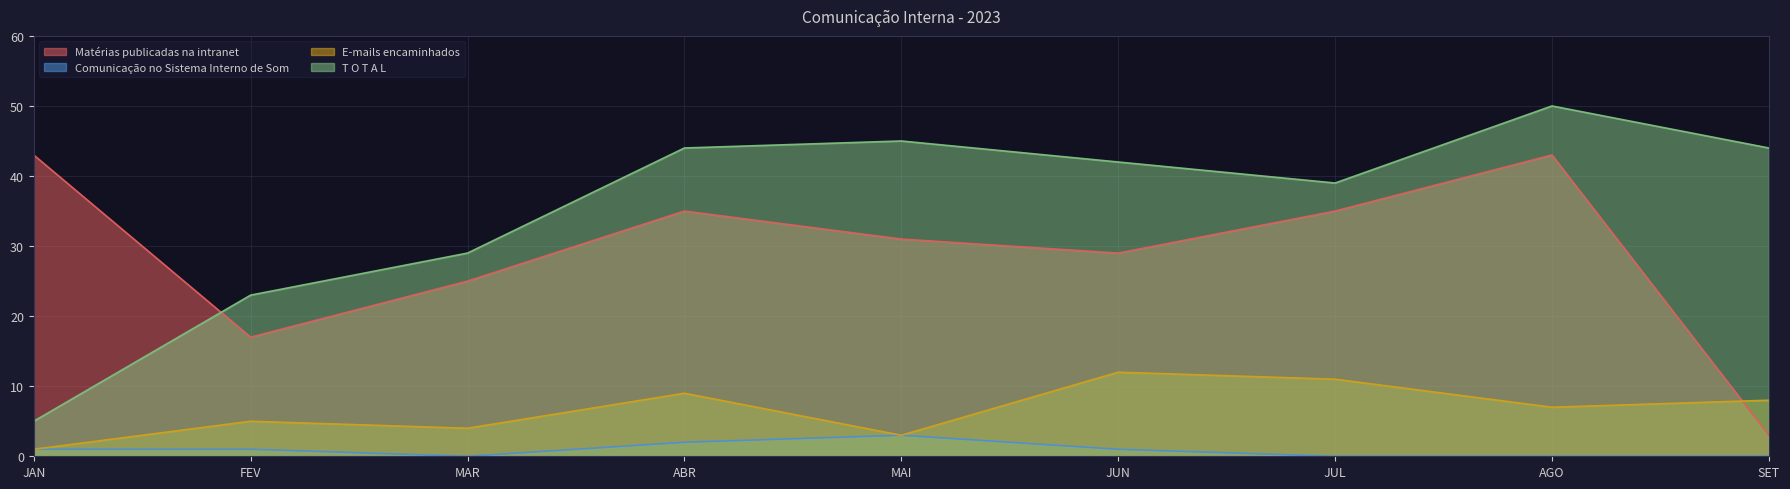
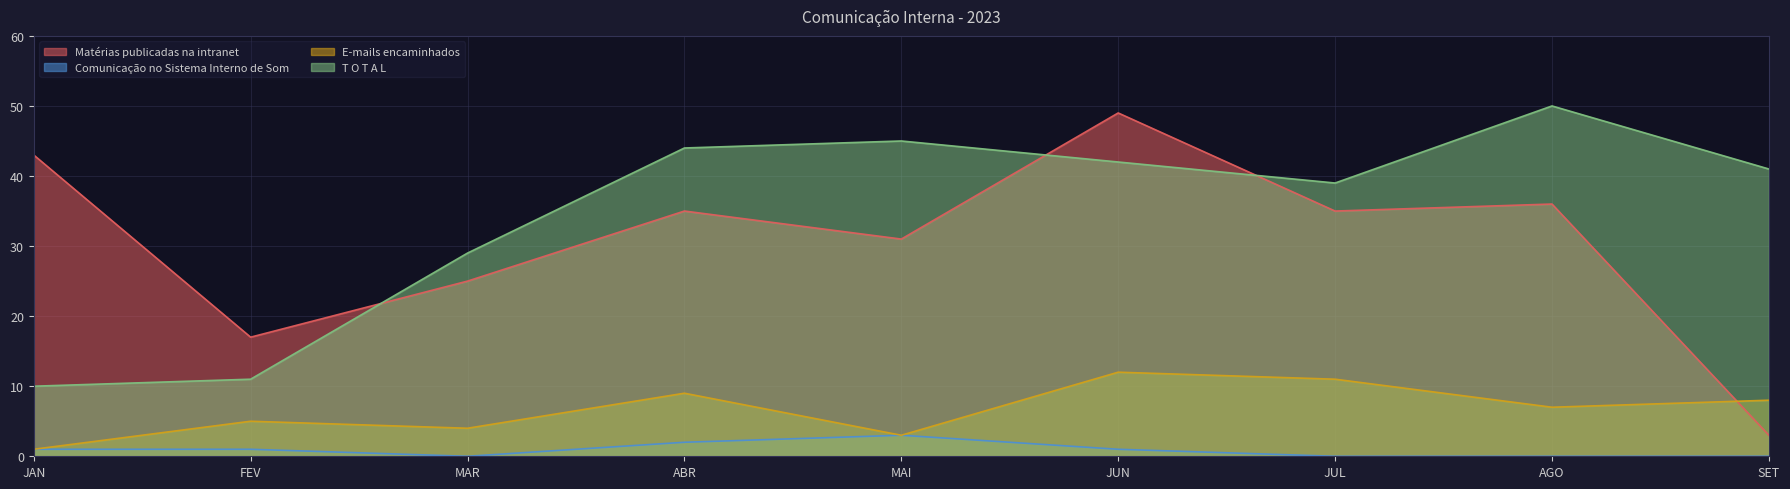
  {
    "Matérias publicadas na intranet": {
      "JAN": 43,
      "FEV": 17,
      "MAR": 25,
      "ABR": 35,
      "MAI": 31,
-     "JUN": 29,
+     "JUN": 49,
      "JUL": 35,
-     "AGO": 43,
+     "AGO": 36,
      "SET": 3
    },
    "Comunicação no Sistema Interno de Som": {
      "FEV": 1,
      "MAR": 0,
      "ABR": 2,
      "JUN": 1,
      "JUL": 0,
      "AGO": 0,
      "SET": 0
    },
    "E-mails encaminhados": {
      "FEV": 5,
      "MAR": 4,
      "ABR": 9,
      "JUN": 12,
      "JUL": 11,
      "AGO": 7,
      "SET": 8
    },
    "T O T A L": {
-     "JAN": 5,
-     "FEV": 23,
+     "JAN": 10,
+     "FEV": 11,
      "MAR": 29,
      "ABR": 44,
      "MAI": 45,
      "JUN": 42,
      "JUL": 39,
      "AGO": 50,
-     "SET": 44
+     "SET": 41
    }
  }
